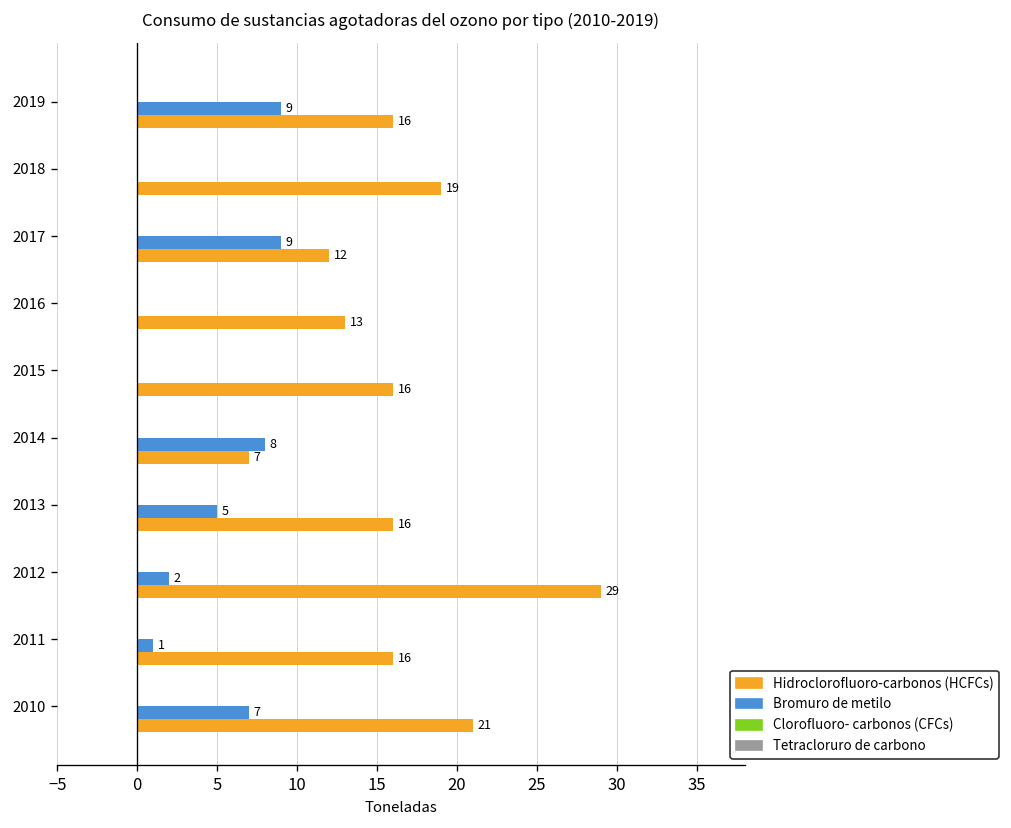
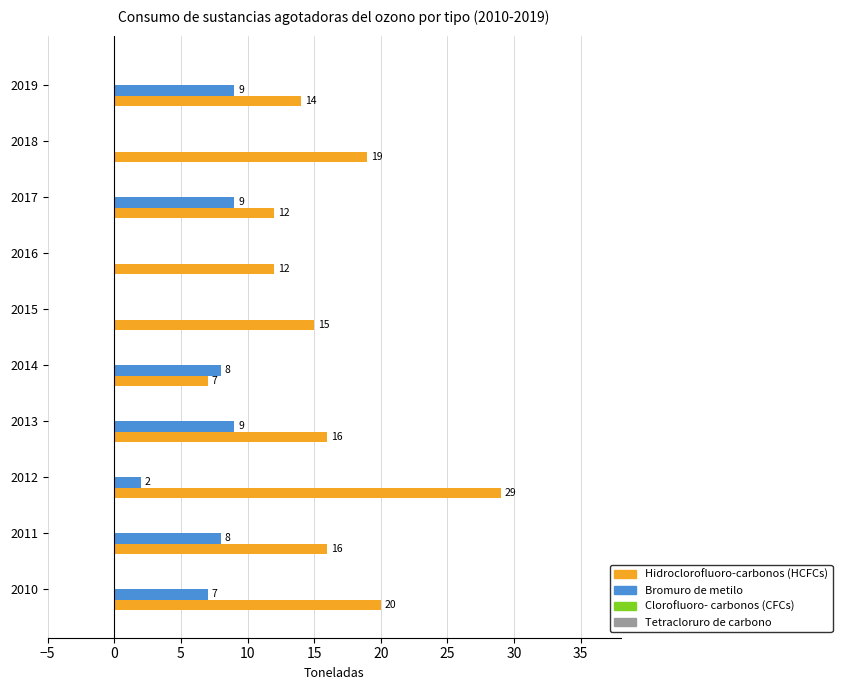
  {
    "Hidroclorofluoro-carbonos (HCFCs)": {
-     "2019": 16,
+     "2019": 14,
      "2018": 19,
      "2017": 12,
-     "2016": 13,
-     "2015": 16,
+     "2016": 12,
+     "2015": 15,
      "2014": 7,
      "2013": 16,
      "2012": 29,
      "2011": 16,
-     "2010": 21
+     "2010": 20
    },
    "Bromuro de metilo": {
      "2019": 9,
      "2017": 9,
      "2014": 8,
-     "2013": 5,
+     "2013": 9,
      "2012": 2,
-     "2011": 1,
+     "2011": 8,
      "2010": 7
    },
    "Clorofluoro- carbonos (CFCs)": {
      "2019": 0.0,
      "2018": 0.0,
      "2017": 0.0,
      "2016": 0.0,
      "2015": 0.0,
      "2014": 0.0,
      "2013": 0.0,
      "2012": 0.0,
      "2011": 0.0,
      "2010": 0.0
    },
    "Tetracloruro de carbono": {
      "2019": 0.0,
      "2018": 0.0,
      "2017": 0.0,
      "2016": 0.0,
      "2015": 0.0,
      "2014": 0.0,
      "2013": 0.0,
      "2012": 0.0,
      "2011": 0.0,
      "2010": 0.0
    }
  }
